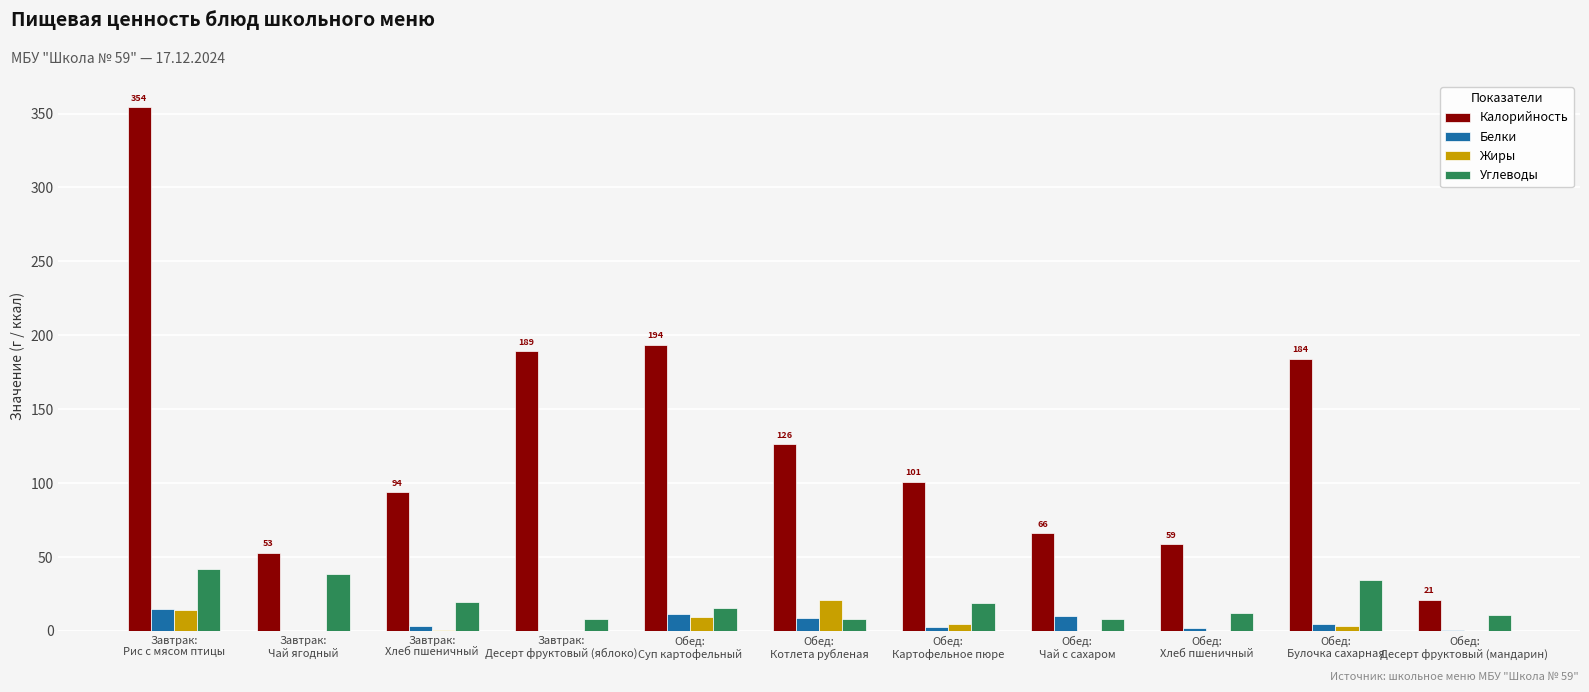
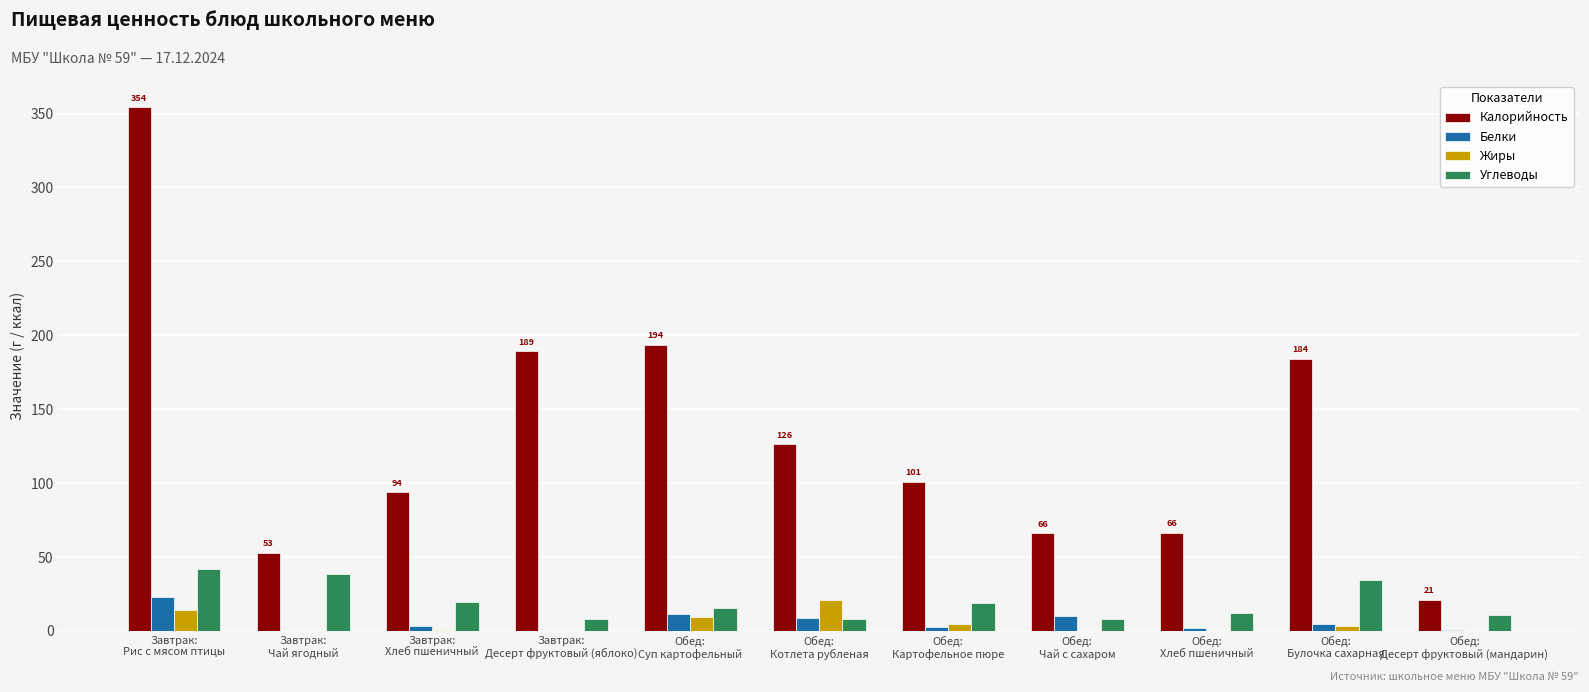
  {
    "Калорийность": {
      "Завтрак: Рис с мясом птицы": 354,
      "Завтрак: Чай ягодный": 53,
      "Завтрак: Хлеб пшеничный": 94,
      "Завтрак: Десерт фруктовый (яблоко)": 189,
      "Обед: Суп картофельный": 194,
      "Обед: Котлета рубленая": 126,
      "Обед: Картофельное пюре": 101,
      "Обед: Чай с сахаром": 66,
-     "Обед: Хлеб пшеничный": 59,
+     "Обед: Хлеб пшеничный": 66,
      "Обед: Булочка сахарная": 184,
      "Обед: Десерт фруктовый (мандарин)": 21
    },
    "Белки": {
-     "Завтрак: Рис с мясом птицы": 15,
+     "Завтрак: Рис с мясом птицы": 23,
      "Завтрак: Хлеб пшеничный": 3,
      "Обед: Суп картофельный": 11,
      "Обед: Котлета рубленая": 9,
      "Обед: Картофельное пюре": 3,
      "Обед: Чай с сахаром": 10,
      "Обед: Хлеб пшеничный": 2,
      "Обед: Булочка сахарная": 5
    },
    "Жиры": {
      "Завтрак: Рис с мясом птицы": 14,
      "Обед: Суп картофельный": 9,
      "Обед: Котлета рубленая": 21,
      "Обед: Картофельное пюре": 4,
      "Обед: Чай с сахаром": 0,
      "Обед: Булочка сахарная": 3
    },
    "Углеводы": {
      "Завтрак: Рис с мясом птицы": 42,
      "Завтрак: Чай ягодный": 39,
      "Завтрак: Хлеб пшеничный": 20,
      "Завтрак: Десерт фруктовый (яблоко)": 8,
      "Обед: Суп картофельный": 16,
      "Обед: Котлета рубленая": 8,
      "Обед: Картофельное пюре": 19,
      "Обед: Чай с сахаром": 8,
      "Обед: Хлеб пшеничный": 12,
      "Обед: Булочка сахарная": 35,
      "Обед: Десерт фруктовый (мандарин)": 11
    }
  }
